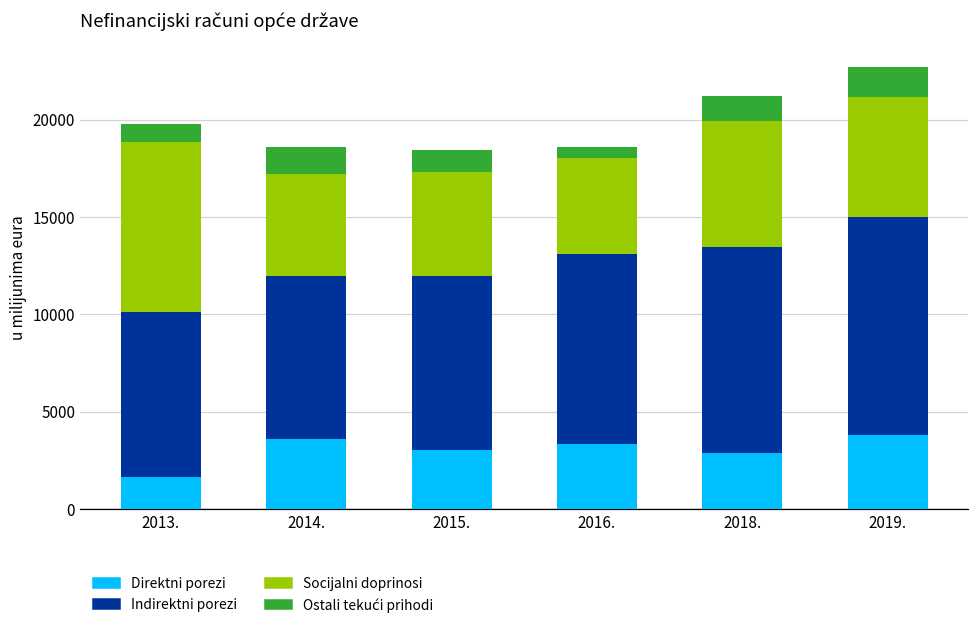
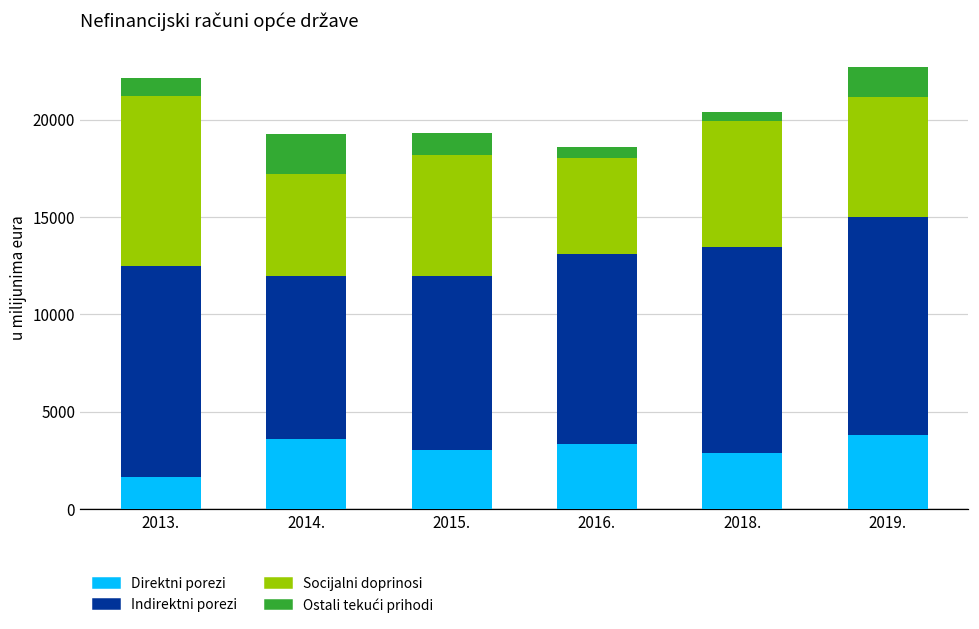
  {
    "Direktni porezi": {
      "2013.": 1600,
      "2014.": 3600,
      "2015.": 3000,
      "2016.": 3300,
      "2018.": 2900,
      "2019.": 3800
    },
    "Indirektni porezi": {
-     "2013.": 8500,
+     "2013.": 10800,
      "2014.": 8400,
      "2015.": 8900,
      "2016.": 9800,
      "2018.": 10600,
      "2019.": 11200
    },
    "Socijalni doprinosi": {
      "2013.": 8800,
      "2014.": 5200,
-     "2015.": 5400,
+     "2015.": 6200,
      "2016.": 4900,
      "2018.": 6500,
      "2019.": 6200
    },
    "Ostali tekući prihodi": {
      "2013.": 900,
-     "2014.": 1400,
+     "2014.": 2100,
      "2015.": 1100,
      "2016.": 600,
-     "2018.": 1300,
+     "2018.": 500,
      "2019.": 1500
    }
  }
